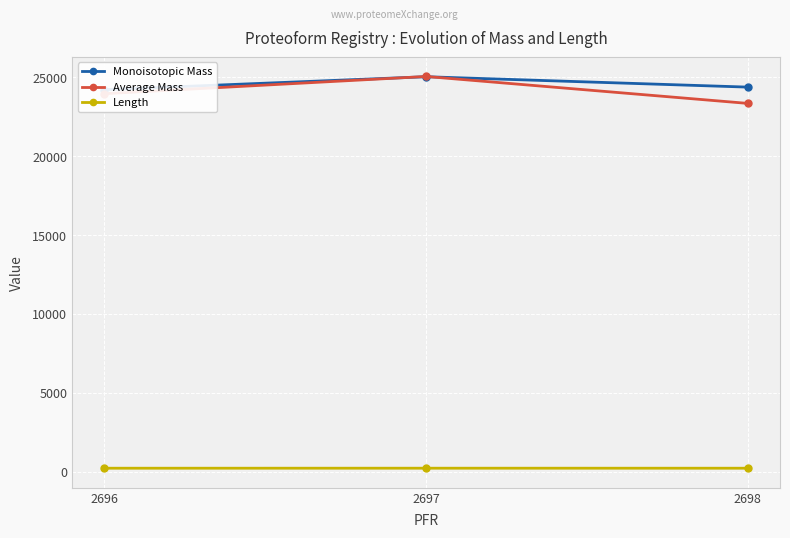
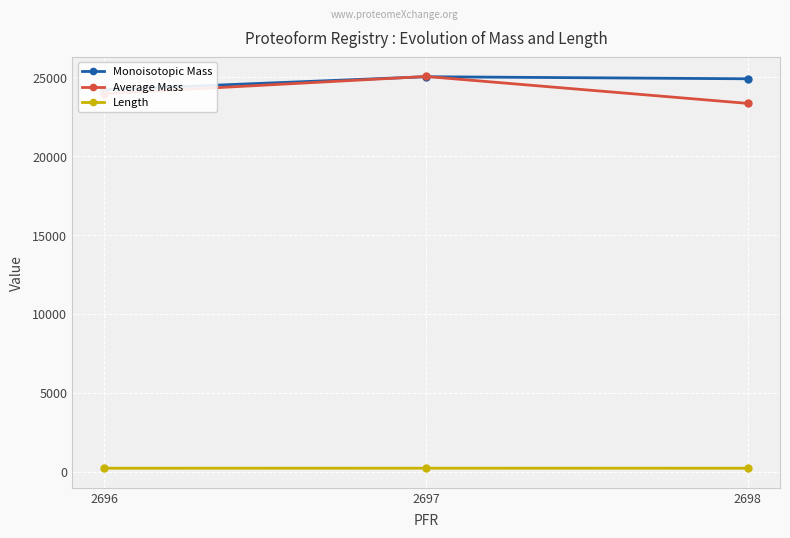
  {
    "Monoisotopic Mass": {
-     "2698": 24400
+     "2698": 24900
    },
    "Average Mass": {
      "2698": 23300
    },
    "Length": {
      "2696": 200,
      "2697": 200,
      "2698": 200
    }
  }
